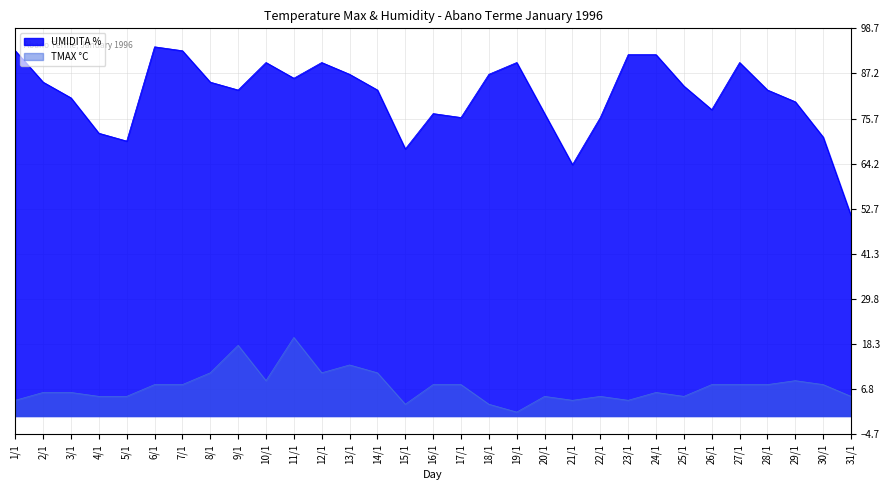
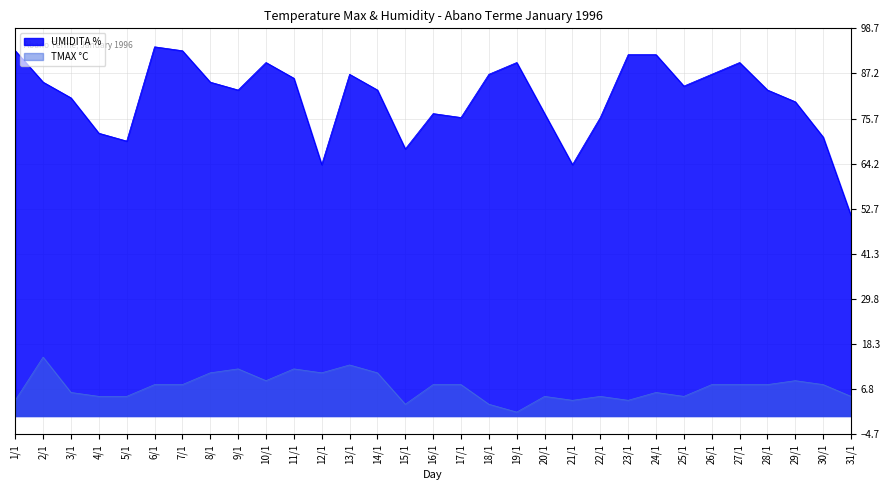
  {
    "UMIDITA %": {
      "2/1": 85,
      "3/1": 81,
      "4/1": 72,
      "5/1": 70,
      "6/1": 94,
      "7/1": 93,
      "8/1": 85,
      "9/1": 83,
      "10/1": 90,
      "11/1": 86,
-     "12/1": 90,
+     "12/1": 64,
      "13/1": 87,
      "14/1": 83,
      "15/1": 68,
      "16/1": 77,
      "17/1": 76,
      "18/1": 87,
      "19/1": 90,
      "20/1": 77,
      "21/1": 64,
      "22/1": 76,
      "23/1": 92,
      "24/1": 92,
      "25/1": 84,
-     "26/1": 78,
+     "26/1": 87,
      "27/1": 90,
      "28/1": 83,
      "29/1": 80,
      "30/1": 71,
      "31/1": 51
    },
    "TMAX °C": {
      "1/1": 4,
-     "2/1": 6,
+     "2/1": 15,
      "3/1": 6,
      "4/1": 5,
      "5/1": 5,
      "6/1": 8,
      "7/1": 8,
      "8/1": 11,
-     "9/1": 18,
+     "9/1": 12,
      "10/1": 9,
-     "11/1": 20,
+     "11/1": 12,
      "12/1": 11,
      "13/1": 13,
      "14/1": 11,
      "15/1": 3,
      "16/1": 8,
      "17/1": 8,
      "18/1": 3,
      "19/1": 1,
      "20/1": 5,
      "21/1": 4,
      "22/1": 5,
      "23/1": 4,
      "24/1": 6,
      "25/1": 5,
      "26/1": 8,
      "27/1": 8,
      "28/1": 8,
      "29/1": 9,
      "30/1": 8,
      "31/1": 5
    }
  }
